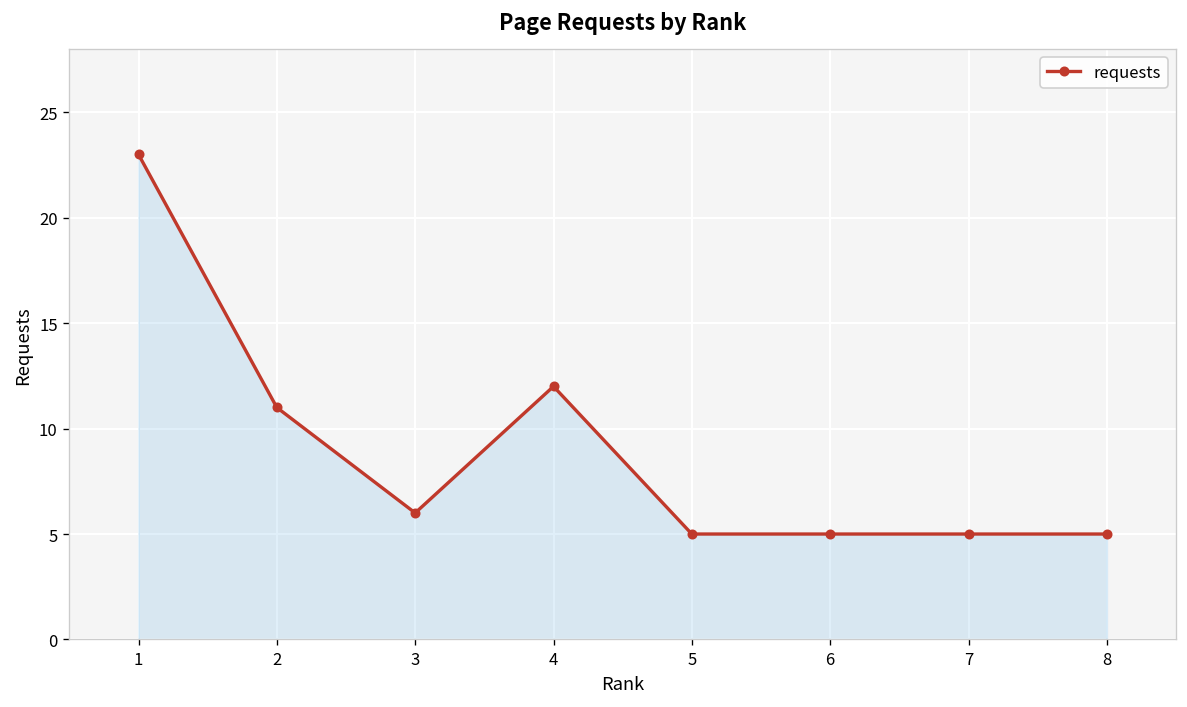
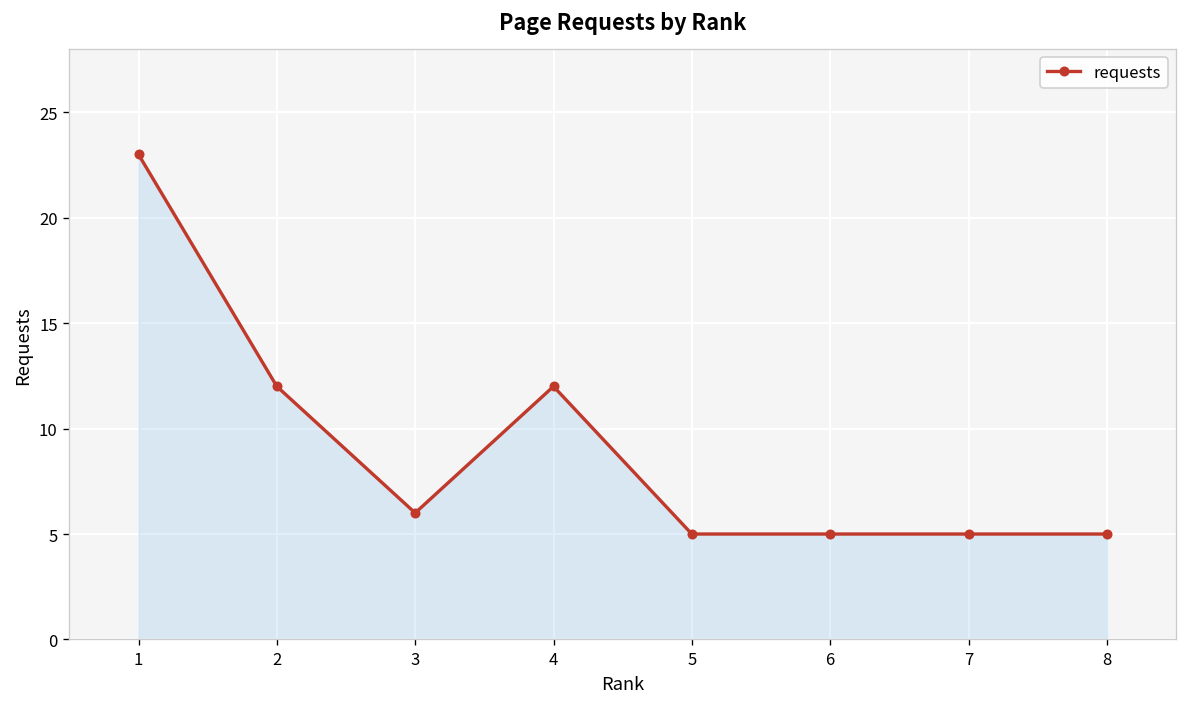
  {
    "1": 23,
-   "2": 11,
+   "2": 12,
    "3": 6,
    "4": 12,
    "5": 5,
    "6": 5,
    "7": 5,
    "8": 5
  }
